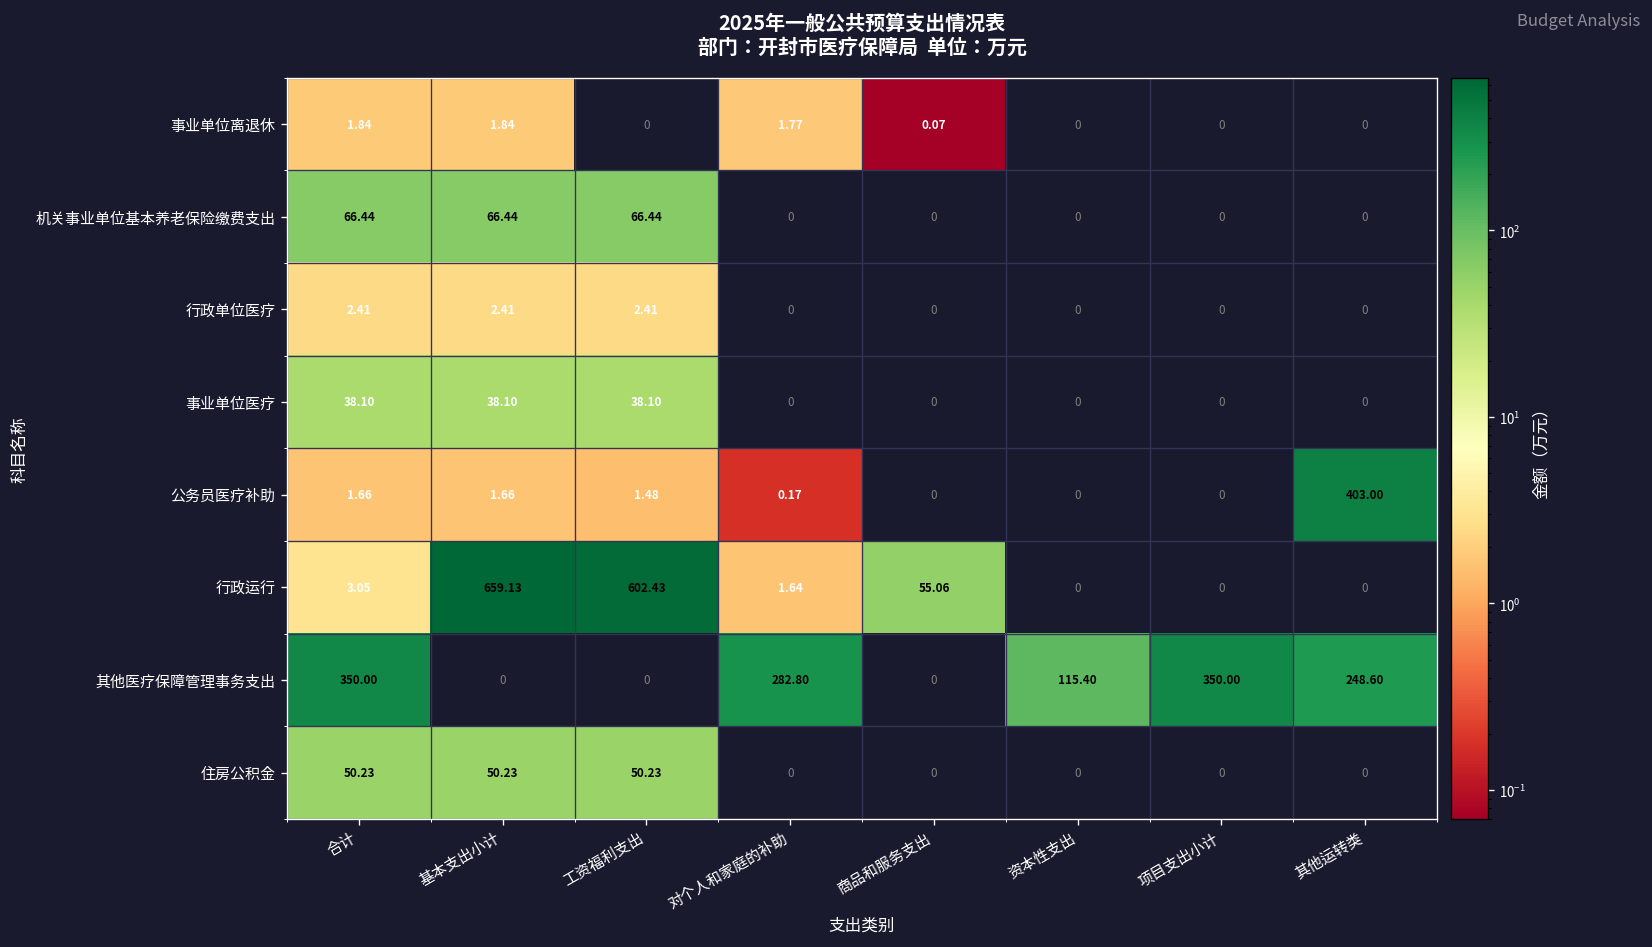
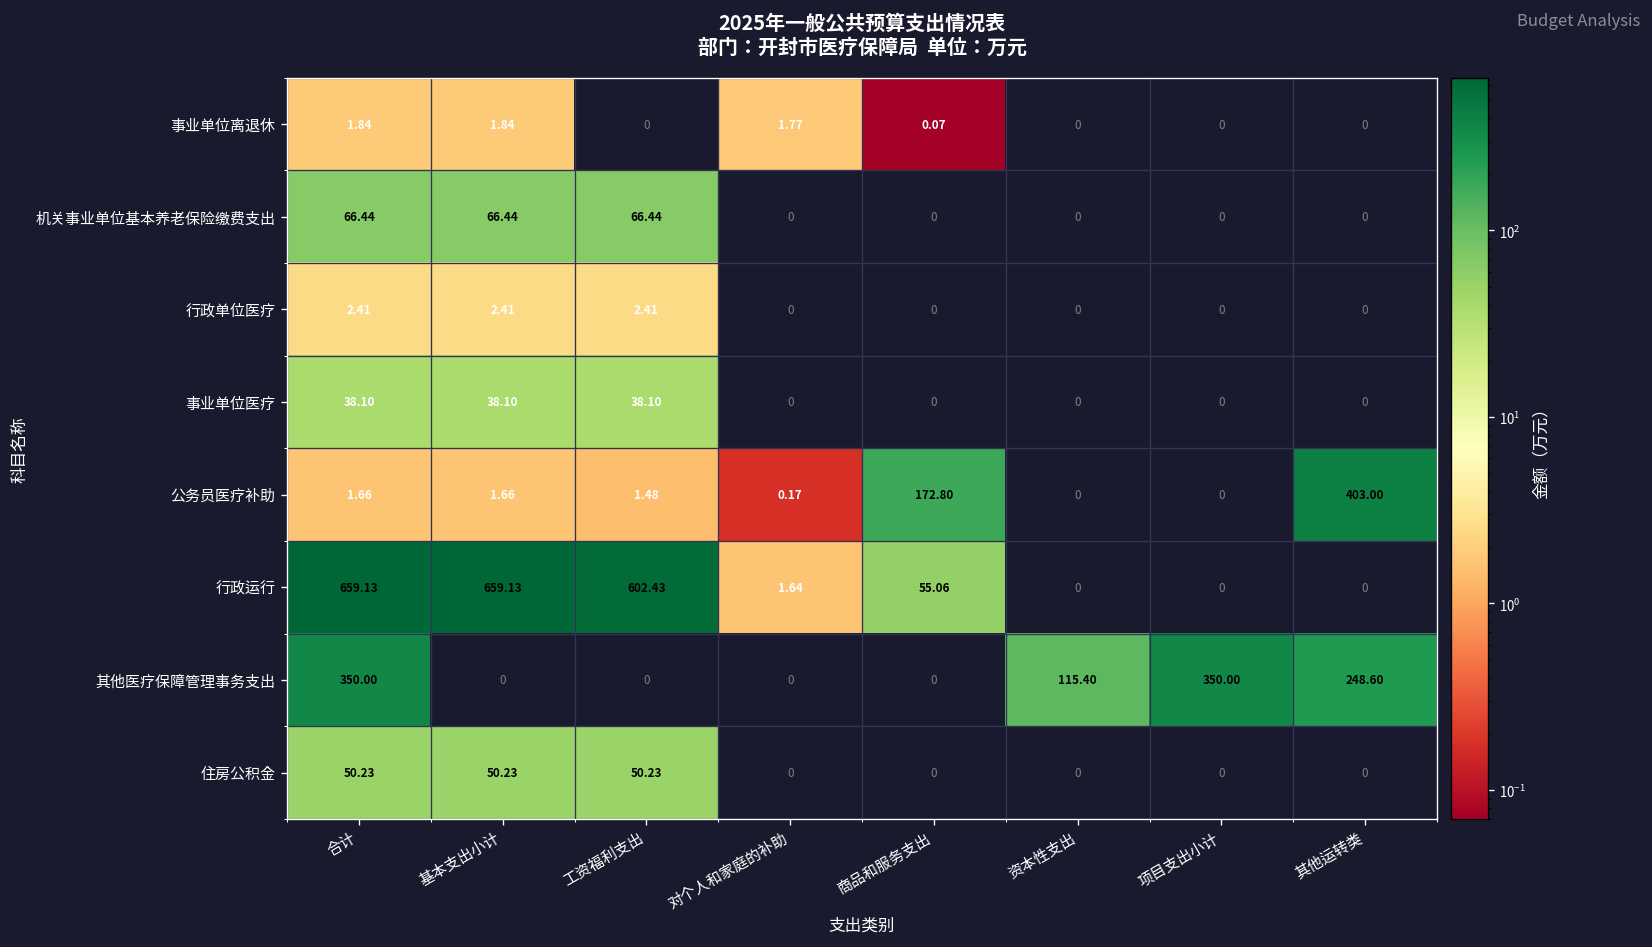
  {
    "事业单位离退休": {
      "合计": 1.84,
      "基本支出小计": 1.84,
      "工资福利支出": 0,
      "对个人和家庭的补助": 1.77,
      "商品和服务支出": 0.07,
      "资本性支出": 0,
      "项目支出小计": 0,
      "其他运转类": 0
    },
    "机关事业单位基本养老保险缴费支出": {
      "合计": 66.44,
      "基本支出小计": 66.44,
      "工资福利支出": 66.44,
      "对个人和家庭的补助": 0,
      "商品和服务支出": 0,
      "资本性支出": 0,
      "项目支出小计": 0,
      "其他运转类": 0
    },
    "行政单位医疗": {
      "合计": 2.41,
      "基本支出小计": 2.41,
      "工资福利支出": 2.41,
      "对个人和家庭的补助": 0,
      "商品和服务支出": 0,
      "资本性支出": 0,
      "项目支出小计": 0,
      "其他运转类": 0
    },
    "事业单位医疗": {
      "合计": 38.10,
      "基本支出小计": 38.10,
      "工资福利支出": 38.10,
      "对个人和家庭的补助": 0,
      "商品和服务支出": 0,
      "资本性支出": 0,
      "项目支出小计": 0,
      "其他运转类": 0
    },
    "公务员医疗补助": {
      "合计": 1.66,
      "基本支出小计": 1.66,
      "工资福利支出": 1.48,
      "对个人和家庭的补助": 0.17,
-     "商品和服务支出": 0,
+     "商品和服务支出": 172.80,
      "资本性支出": 0,
      "项目支出小计": 0,
      "其他运转类": 403.00
    },
    "行政运行": {
-     "合计": 3.05,
+     "合计": 659.13,
      "基本支出小计": 659.13,
      "工资福利支出": 602.43,
      "对个人和家庭的补助": 1.64,
      "商品和服务支出": 55.06,
      "资本性支出": 0,
      "项目支出小计": 0,
      "其他运转类": 0
    },
    "其他医疗保障管理事务支出": {
      "合计": 350.00,
      "基本支出小计": 0,
      "工资福利支出": 0,
-     "对个人和家庭的补助": 282.80,
+     "对个人和家庭的补助": 0,
      "商品和服务支出": 0,
      "资本性支出": 115.40,
      "项目支出小计": 350.00,
      "其他运转类": 248.60
    },
    "住房公积金": {
      "合计": 50.23,
      "基本支出小计": 50.23,
      "工资福利支出": 50.23,
      "对个人和家庭的补助": 0,
      "商品和服务支出": 0,
      "资本性支出": 0,
      "项目支出小计": 0,
      "其他运转类": 0
    }
  }
